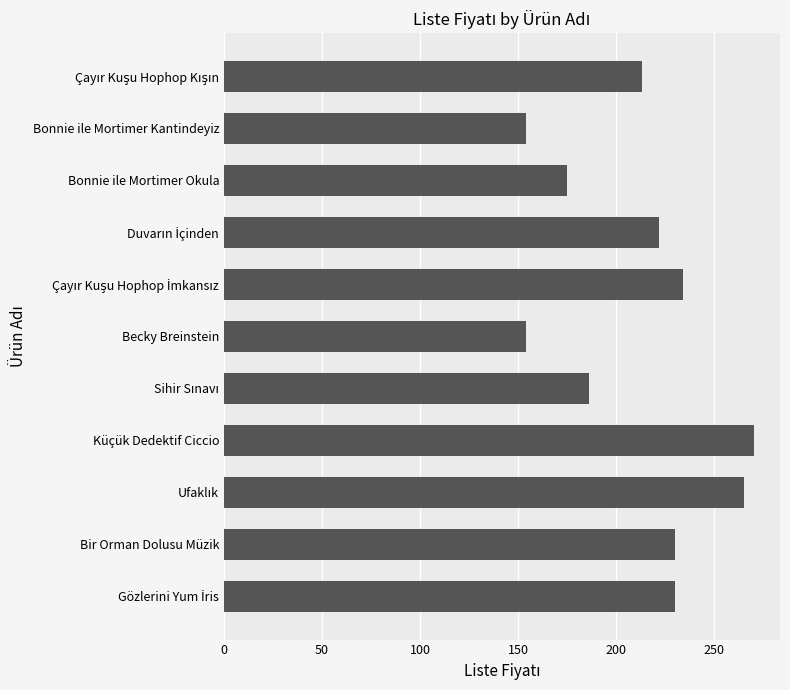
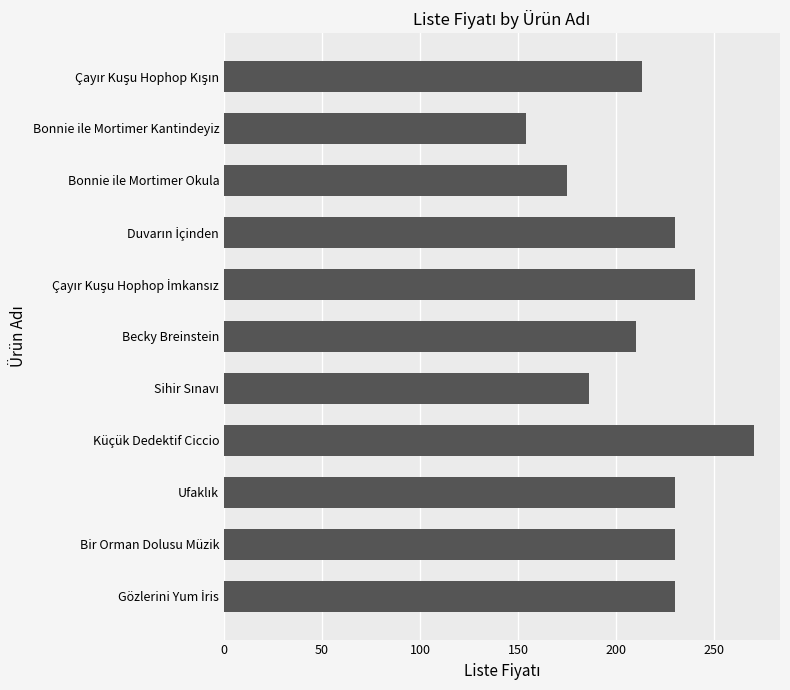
  {
    "Çayır Kuşu Hophop Kışın": 213,
    "Bonnie ile Mortimer Kantindeyiz": 154,
    "Bonnie ile Mortimer Okula": 175,
-   "Duvarın İçinden": 222,
-   "Çayır Kuşu Hophop İmkansız": 234,
-   "Becky Breinstein": 154,
+   "Duvarın İçinden": 230,
+   "Çayır Kuşu Hophop İmkansız": 240,
+   "Becky Breinstein": 210,
    "Sihir Sınavı": 186,
    "Küçük Dedektif Ciccio": 270,
-   "Ufaklık": 265,
+   "Ufaklık": 230,
    "Bir Orman Dolusu Müzik": 230,
    "Gözlerini Yum İris": 230
  }
